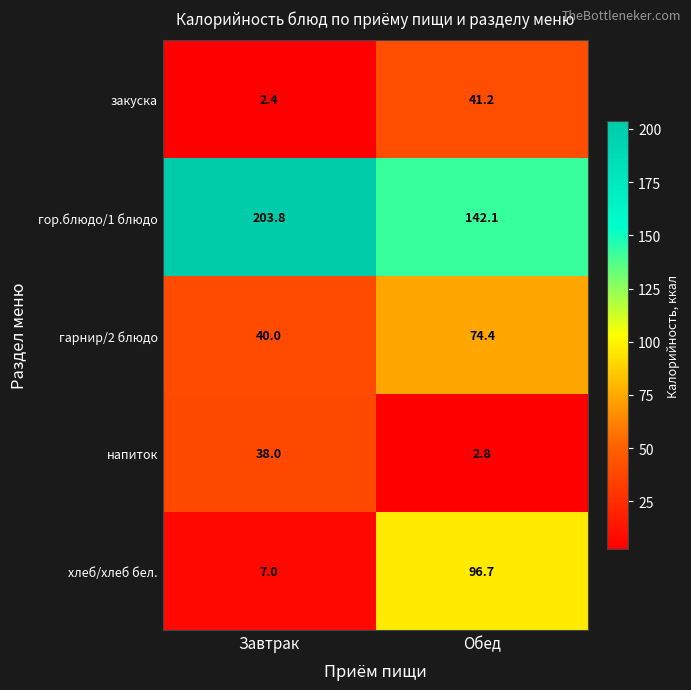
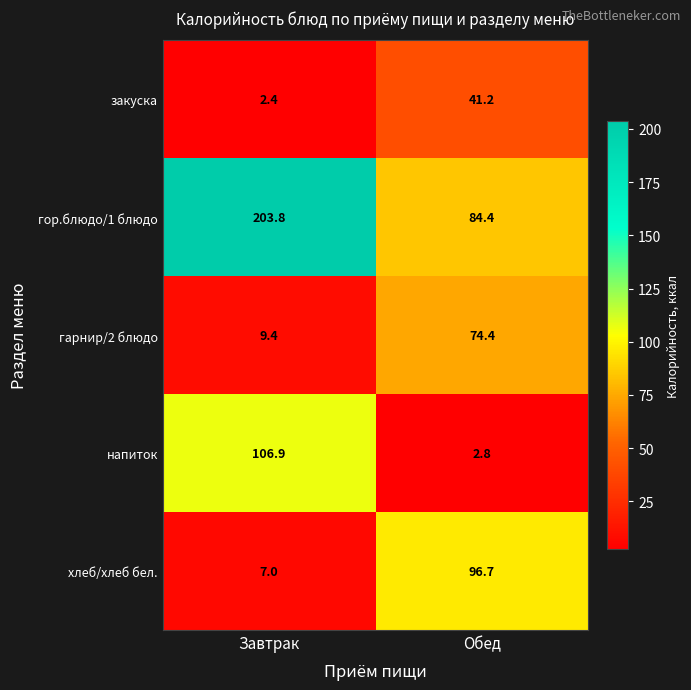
  {
    "закуска": {
      "Завтрак": 2.4,
      "Обед": 41.2
    },
    "гор.блюдо/1 блюдо": {
      "Завтрак": 203.8,
-     "Обед": 142.1
+     "Обед": 84.4
    },
    "гарнир/2 блюдо": {
-     "Завтрак": 40.0,
+     "Завтрак": 9.4,
      "Обед": 74.4
    },
    "напиток": {
-     "Завтрак": 38.0,
+     "Завтрак": 106.9,
      "Обед": 2.8
    },
    "хлеб/хлеб бел.": {
      "Завтрак": 7.0,
      "Обед": 96.7
    }
  }
